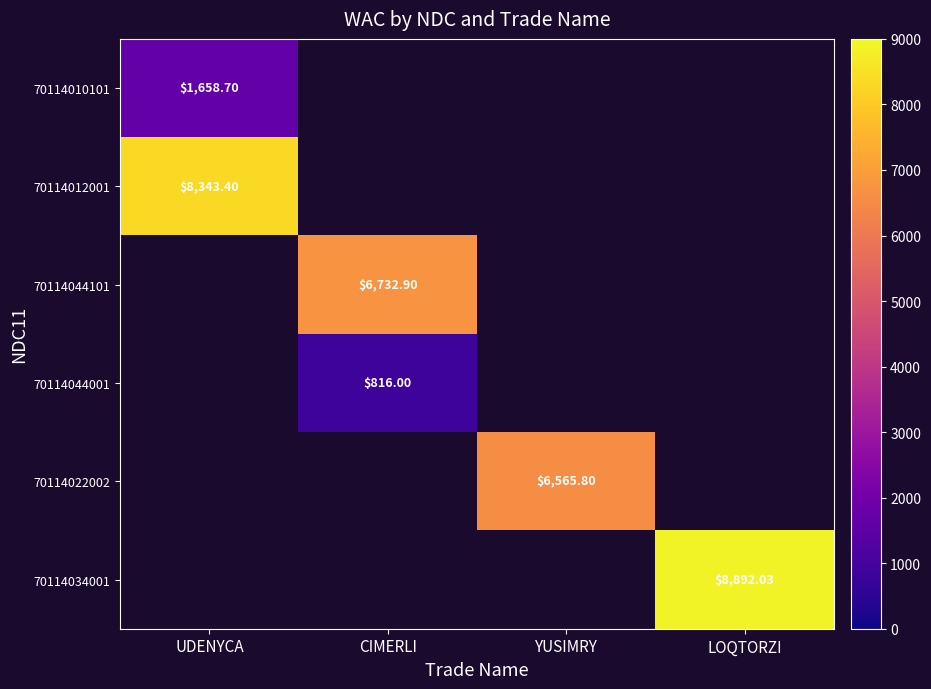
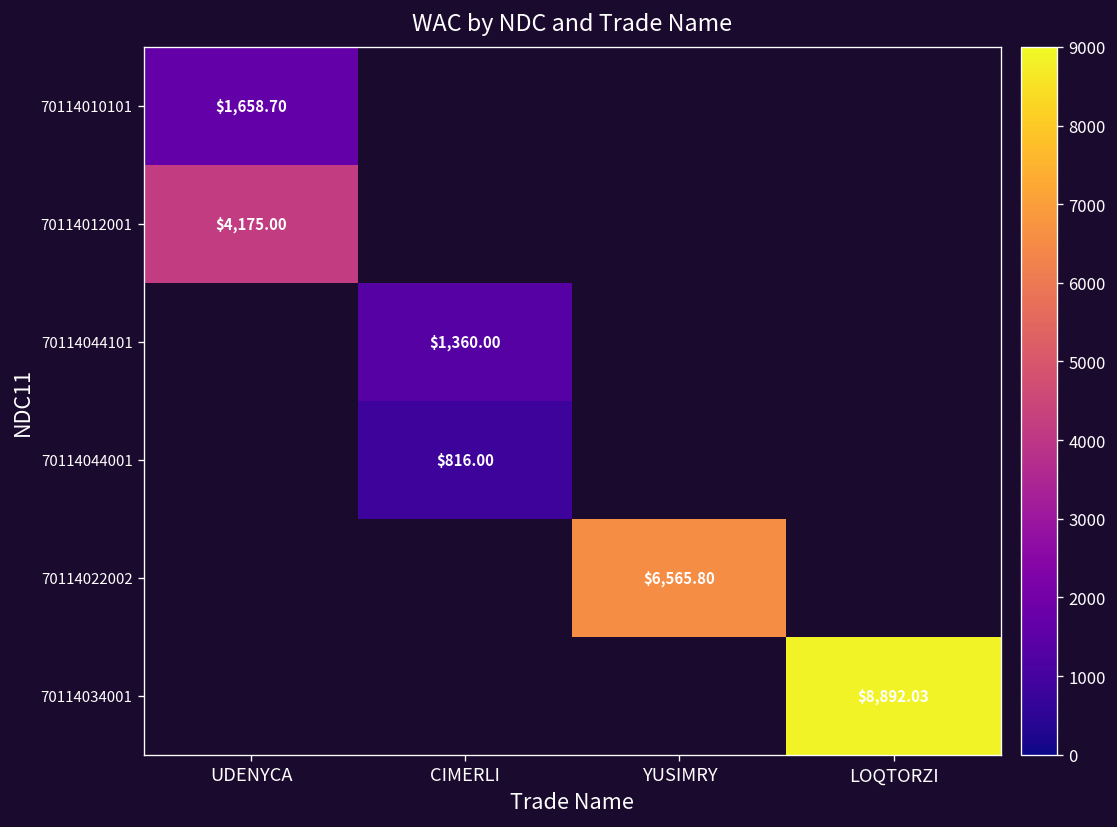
  {
    "70114010101": {
      "UDENYCA": "$1,658.70"
    },
    "70114012001": {
-     "UDENYCA": "$8,343.40"
+     "UDENYCA": "$4,175.00"
    },
    "70114044101": {
-     "CIMERLI": "$6,732.90"
+     "CIMERLI": "$1,360.00"
    },
    "70114044001": {
      "CIMERLI": "$816.00"
    },
    "70114022002": {
      "YUSIMRY": "$6,565.80"
    },
    "70114034001": {
      "LOQTORZI": "$8,892.03"
    }
  }
